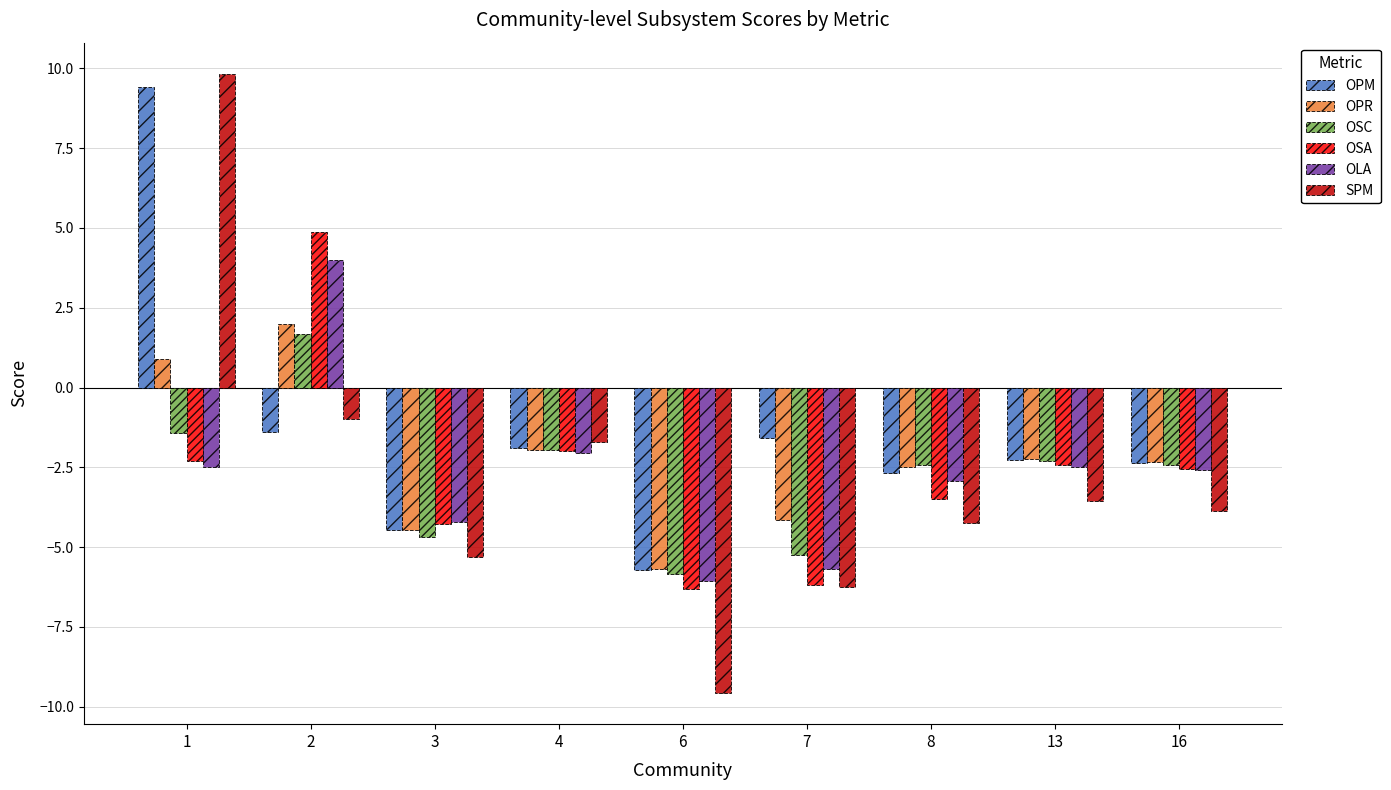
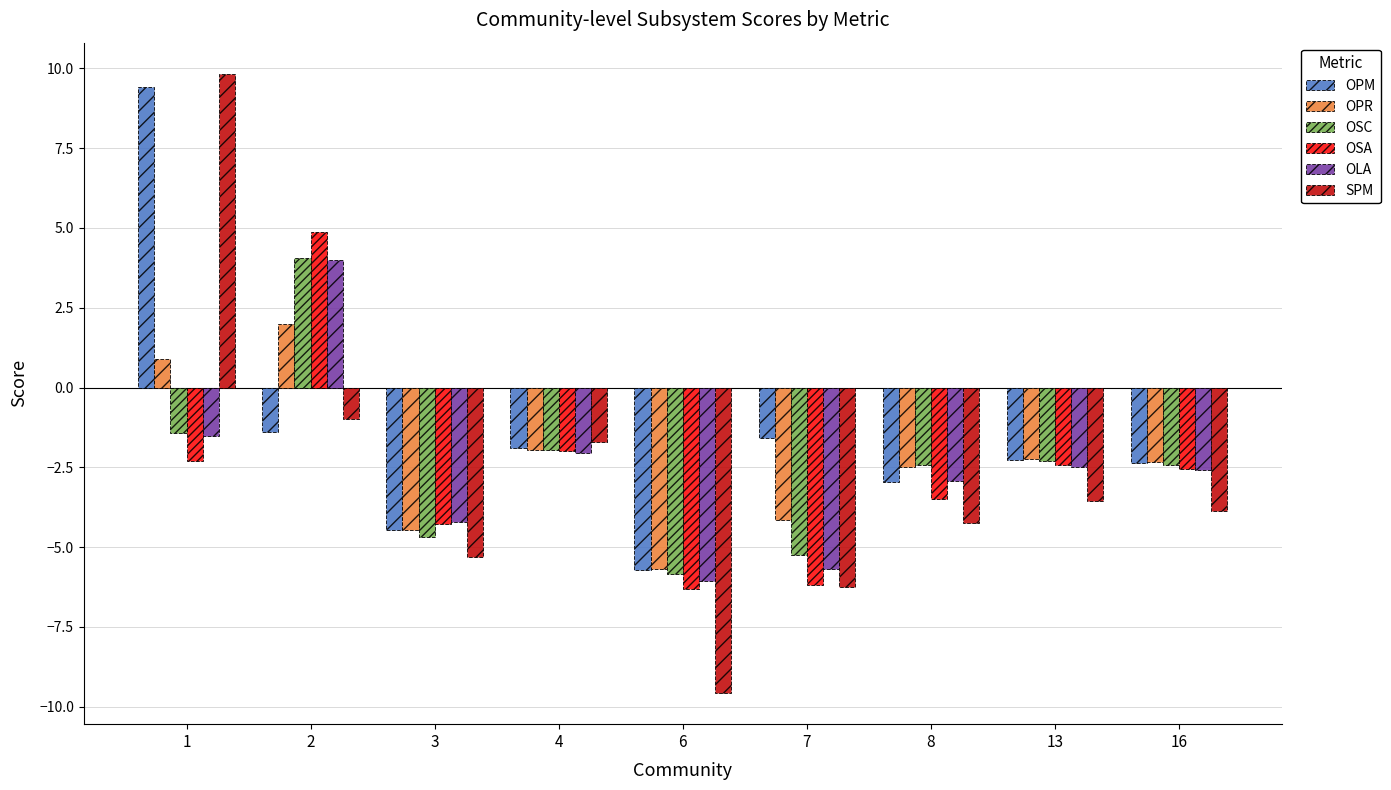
  {
    "OPM": {
      "1": 9.4,
      "2": -1.4,
      "3": -4.5,
      "4": -1.9,
      "6": -5.7,
      "7": -1.6,
-     "8": -2.7,
+     "8": -3.0,
      "13": -2.3,
      "16": -2.4
    },
    "OPR": {
      "1": 0.9,
      "2": 2.0,
      "3": -4.5,
      "4": -2.0,
      "6": -5.7,
      "7": -4.1,
      "8": -2.5,
      "13": -2.2,
      "16": -2.3
    },
    "OSC": {
      "1": -1.4,
-     "2": 1.7,
+     "2": 4.1,
      "3": -4.7,
      "4": -2.0,
      "6": -5.8,
      "7": -5.3,
      "8": -2.4,
      "13": -2.3,
      "16": -2.4
    },
    "OSA": {
      "1": -2.3,
      "2": 4.9,
      "3": -4.3,
      "4": -2.0,
      "6": -6.3,
      "7": -6.2,
      "8": -3.5,
      "13": -2.4,
      "16": -2.5
    },
    "OLA": {
-     "1": -2.5,
+     "1": -1.5,
      "2": 4.0,
      "3": -4.2,
      "4": -2.1,
      "6": -6.1,
      "7": -5.7,
      "8": -2.9,
      "13": -2.5,
      "16": -2.6
    },
    "SPM": {
      "1": 9.8,
      "2": -1.0,
      "3": -5.3,
      "4": -1.7,
      "6": -9.6,
      "7": -6.2,
      "8": -4.2,
      "13": -3.5,
      "16": -3.9
    }
  }
